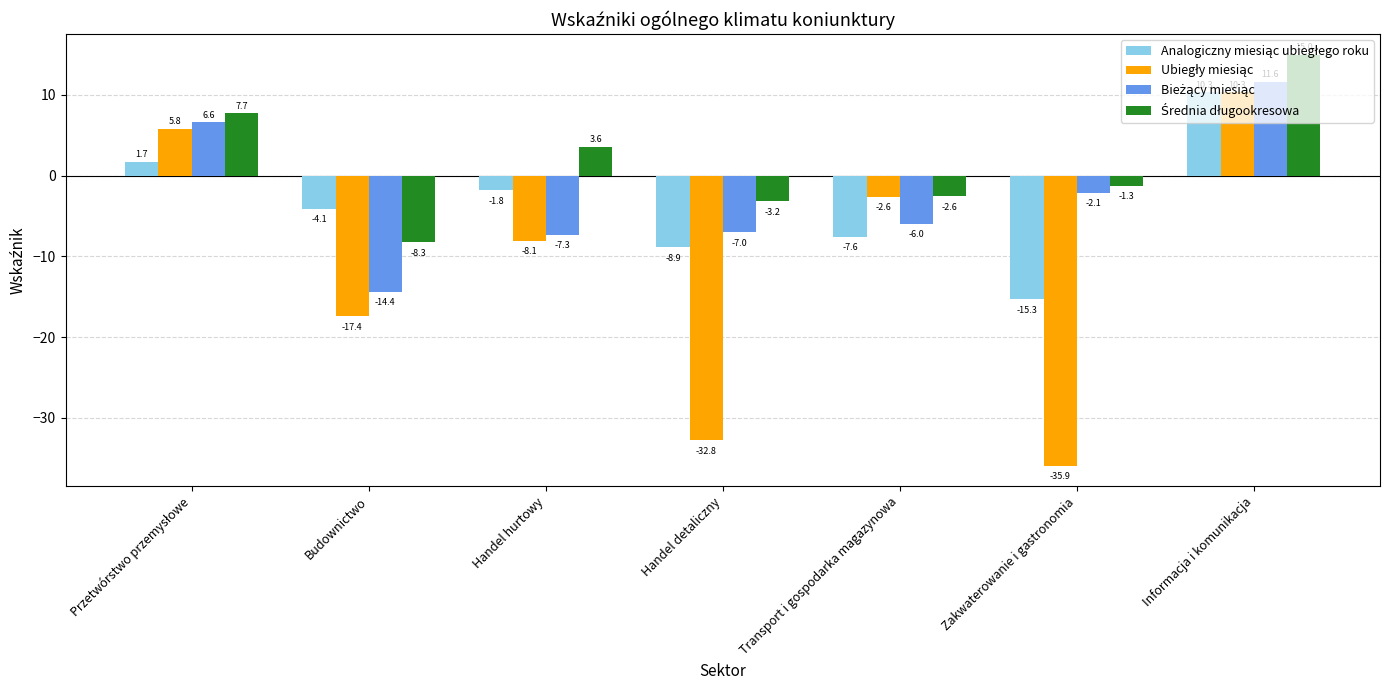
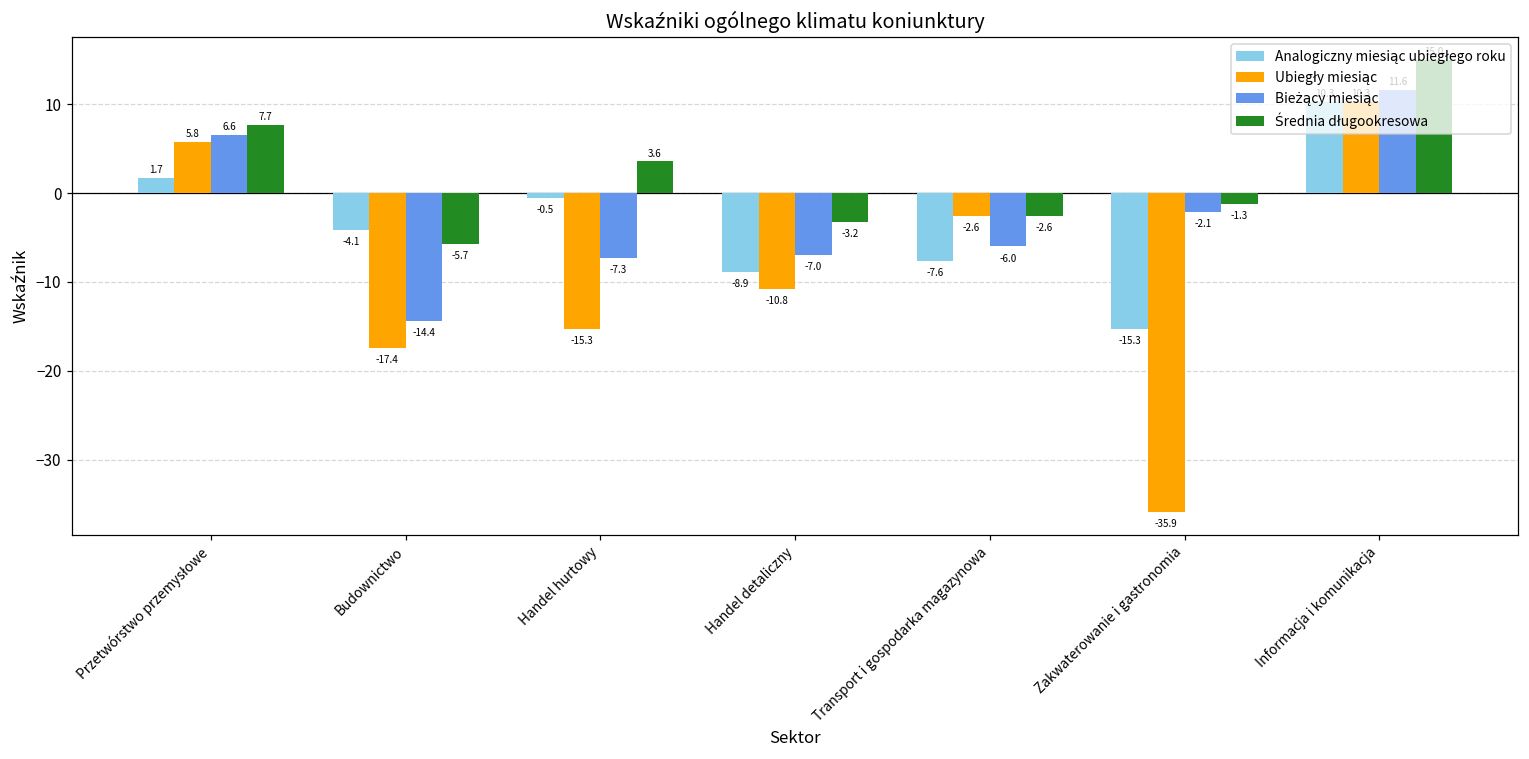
  {
    "Analogiczny miesiąc ubiegłego roku": {
      "Przetwórstwo przemysłowe": 1.7,
      "Budownictwo": -4.1,
-     "Handel hurtowy": -1.8,
+     "Handel hurtowy": -0.5,
      "Handel detaliczny": -8.9,
      "Transport i gospodarka magazynowa": -7.6,
      "Zakwaterowanie i gastronomia": -15.3
    },
    "Ubiegły miesiąc": {
      "Przetwórstwo przemysłowe": 5.8,
      "Budownictwo": -17.4,
-     "Handel hurtowy": -8.1,
-     "Handel detaliczny": -32.8,
+     "Handel hurtowy": -15.3,
+     "Handel detaliczny": -10.8,
      "Transport i gospodarka magazynowa": -2.6,
      "Zakwaterowanie i gastronomia": -35.9
    },
    "Bieżący miesiąc": {
      "Przetwórstwo przemysłowe": 6.6,
      "Budownictwo": -14.4,
      "Handel hurtowy": -7.3,
      "Handel detaliczny": -7.0,
      "Transport i gospodarka magazynowa": -6.0,
      "Zakwaterowanie i gastronomia": -2.1
    },
    "Średnia długookresowa": {
      "Przetwórstwo przemysłowe": 7.7,
-     "Budownictwo": -8.3,
+     "Budownictwo": -5.7,
      "Handel hurtowy": 3.6,
      "Handel detaliczny": -3.2,
      "Transport i gospodarka magazynowa": -2.6,
      "Zakwaterowanie i gastronomia": -1.3
    }
  }
